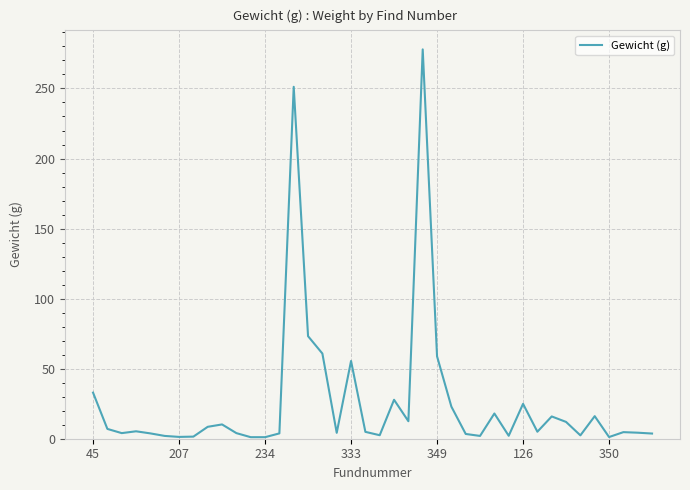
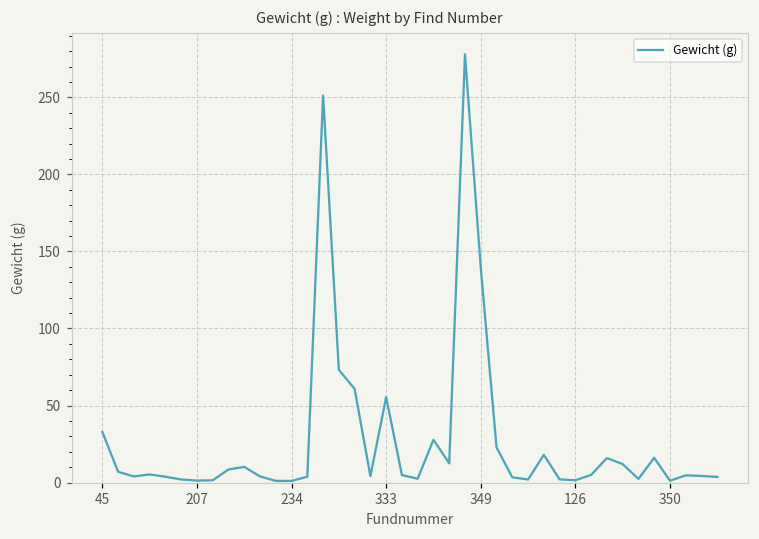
  {
    "45": 33,
    "207": 1,
    "234": 1,
    "333": 56,
-   "349": 59,
-   "126": 25,
+   "349": 139,
+   "126": 2,
    "350": 1
  }
